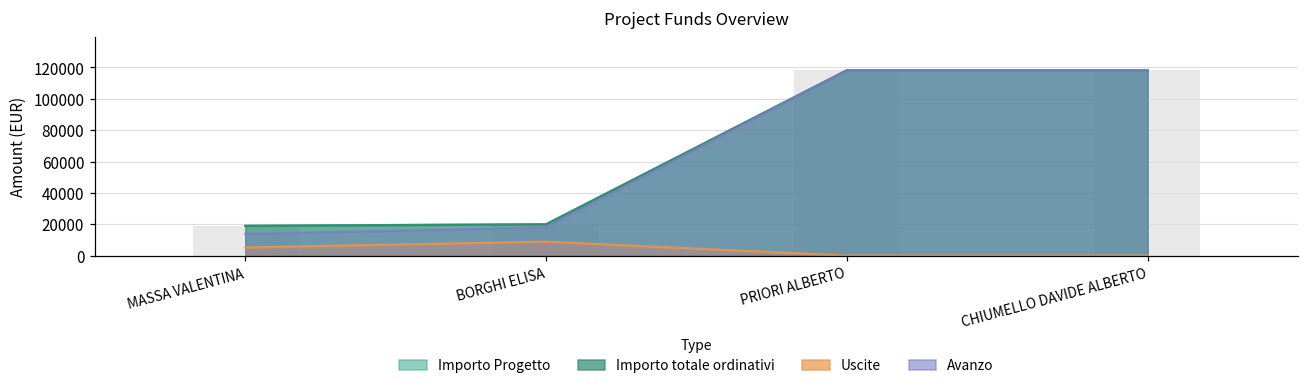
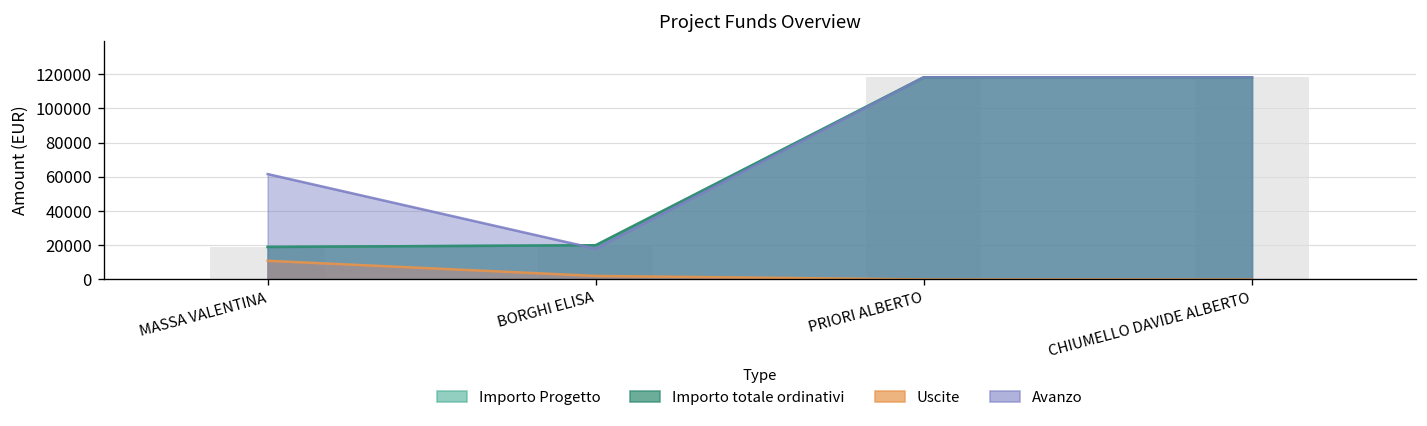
  {
    "Importo totale ordinativi": {
      "MASSA VALENTINA": 19000,
      "BORGHI ELISA": 20000,
      "PRIORI ALBERTO": 118000,
      "CHIUMELLO DAVIDE ALBERTO": 118000
    },
    "Uscite": {
-     "MASSA VALENTINA": 5000,
-     "BORGHI ELISA": 9000,
+     "MASSA VALENTINA": 11000,
+     "BORGHI ELISA": 2000,
      "PRIORI ALBERTO": 0,
      "CHIUMELLO DAVIDE ALBERTO": 0
    },
    "Avanzo": {
-     "MASSA VALENTINA": 14000,
+     "MASSA VALENTINA": 62000,
      "BORGHI ELISA": 18000
    }
  }
